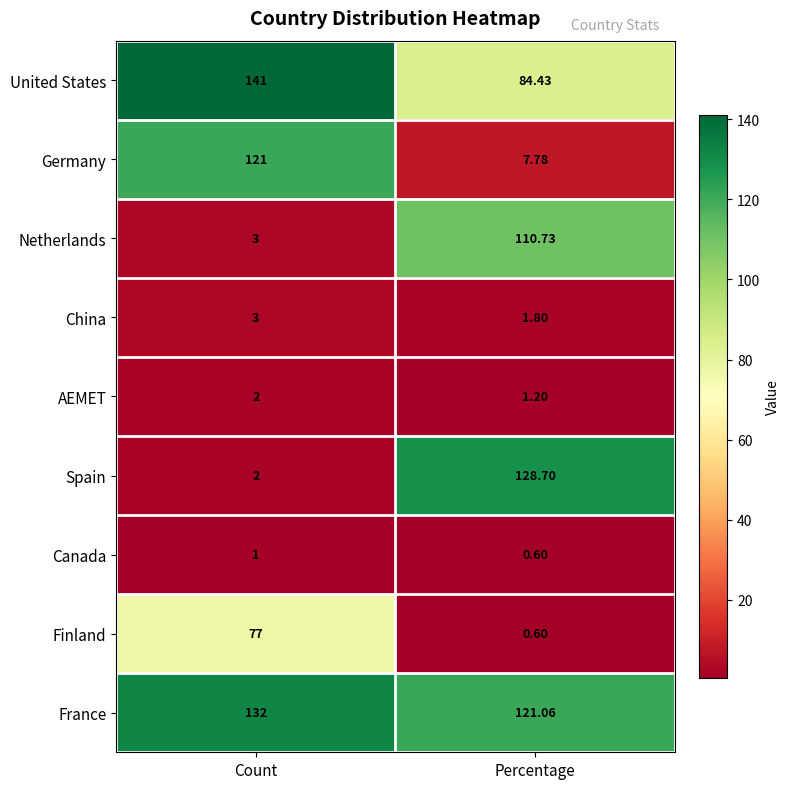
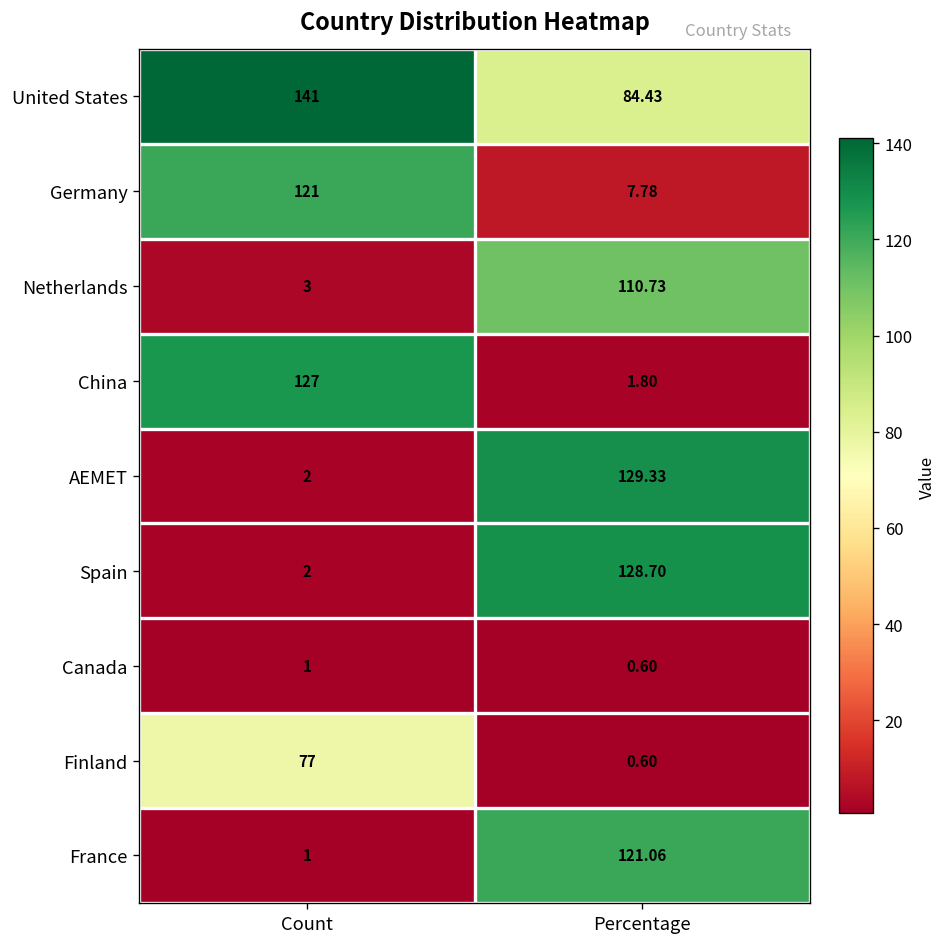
  {
    "United States": {
      "Count": 141,
      "Percentage": 84.43
    },
    "Germany": {
      "Count": 121,
      "Percentage": 7.78
    },
    "Netherlands": {
      "Count": 3,
      "Percentage": 110.73
    },
    "China": {
-     "Count": 3,
+     "Count": 127,
      "Percentage": 1.80
    },
    "AEMET": {
      "Count": 2,
-     "Percentage": 1.20
+     "Percentage": 129.33
    },
    "Spain": {
      "Count": 2,
      "Percentage": 128.70
    },
    "Canada": {
      "Count": 1,
      "Percentage": 0.60
    },
    "Finland": {
      "Count": 77,
      "Percentage": 0.60
    },
    "France": {
-     "Count": 132,
+     "Count": 1,
      "Percentage": 121.06
    }
  }
